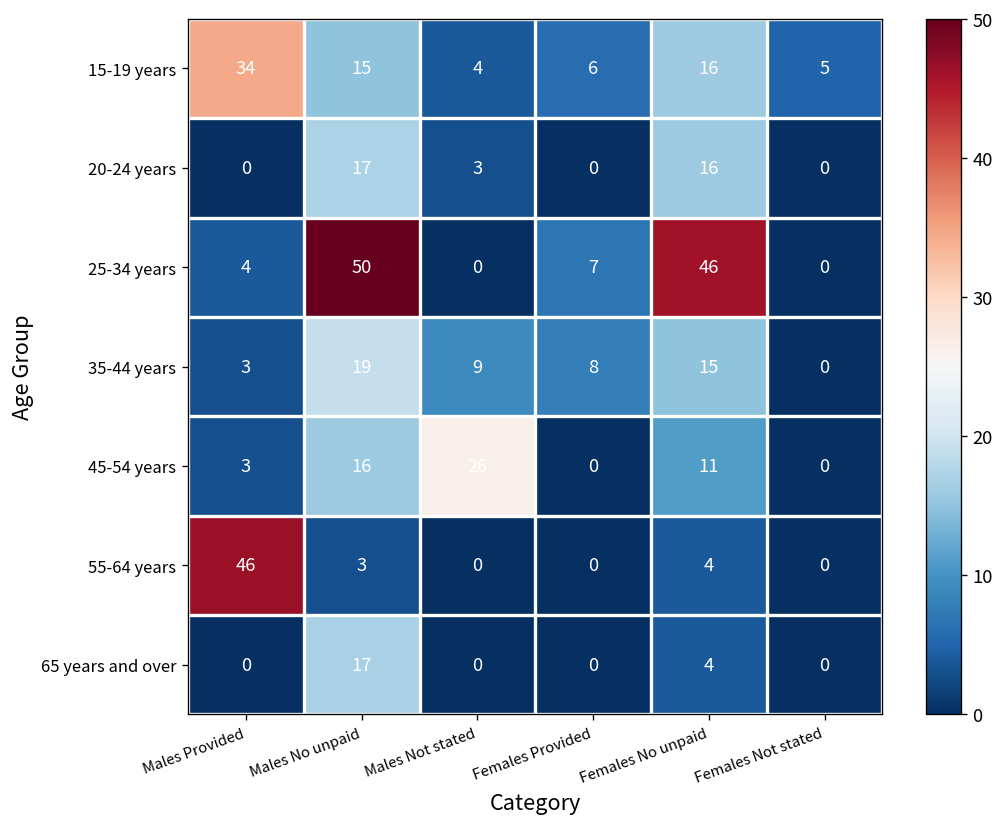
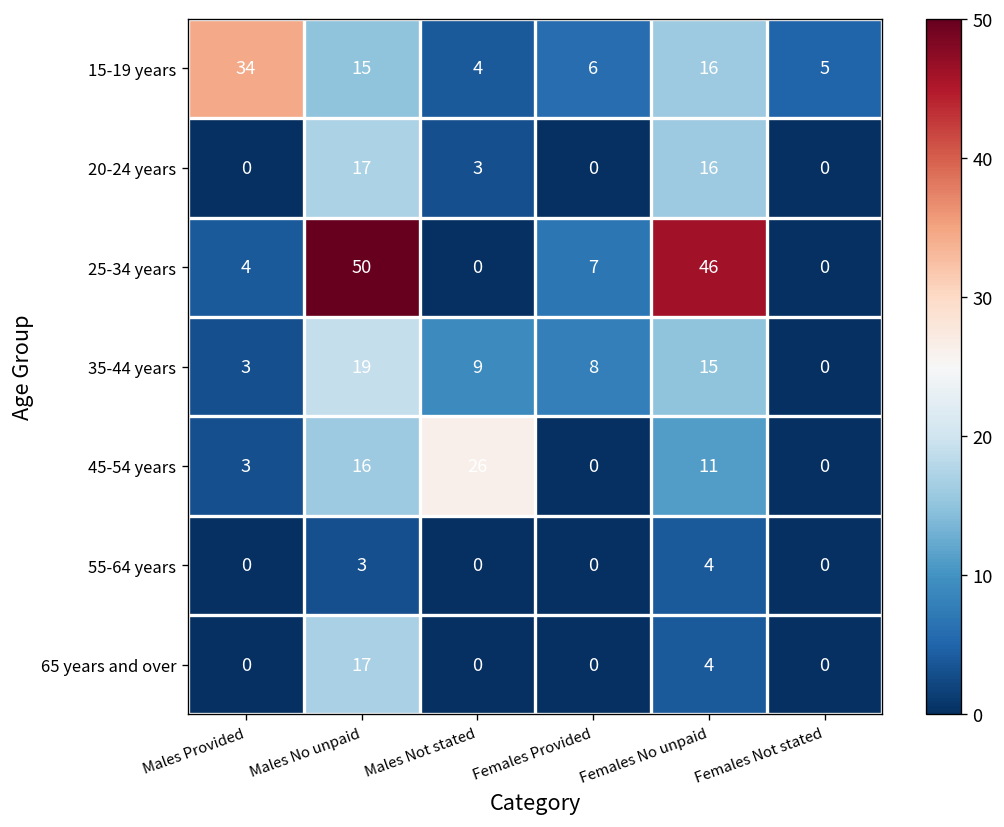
  {
    "15-19 years": {
      "Males Provided": 34,
      "Males No unpaid": 15,
      "Males Not stated": 4,
      "Females Provided": 6,
      "Females No unpaid": 16,
      "Females Not stated": 5
    },
    "20-24 years": {
      "Males Provided": 0,
      "Males No unpaid": 17,
      "Males Not stated": 3,
      "Females Provided": 0,
      "Females No unpaid": 16,
      "Females Not stated": 0
    },
    "25-34 years": {
      "Males Provided": 4,
      "Males No unpaid": 50,
      "Males Not stated": 0,
      "Females Provided": 7,
      "Females No unpaid": 46,
      "Females Not stated": 0
    },
    "35-44 years": {
      "Males Provided": 3,
      "Males No unpaid": 19,
      "Males Not stated": 9,
      "Females Provided": 8,
      "Females No unpaid": 15,
      "Females Not stated": 0
    },
    "45-54 years": {
      "Males Provided": 3,
      "Males No unpaid": 16,
      "Females Provided": 0,
      "Females No unpaid": 11,
      "Females Not stated": 0
    },
    "55-64 years": {
-     "Males Provided": 46,
+     "Males Provided": 0,
      "Males No unpaid": 3,
      "Males Not stated": 0,
      "Females Provided": 0,
      "Females No unpaid": 4,
      "Females Not stated": 0
    },
    "65 years and over": {
      "Males Provided": 0,
      "Males No unpaid": 17,
      "Males Not stated": 0,
      "Females Provided": 0,
      "Females No unpaid": 4,
      "Females Not stated": 0
    }
  }
